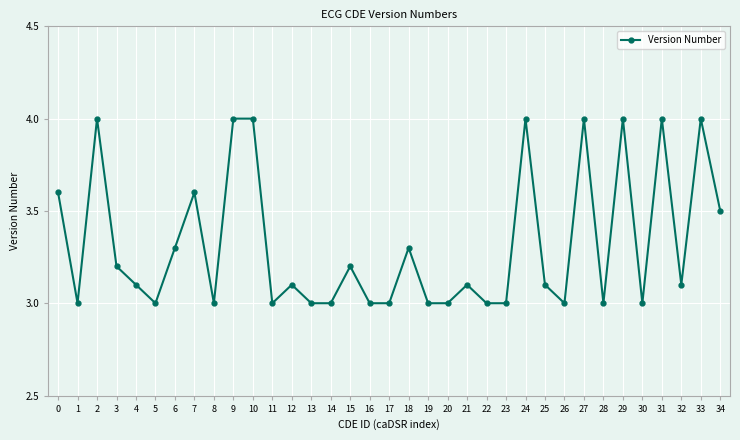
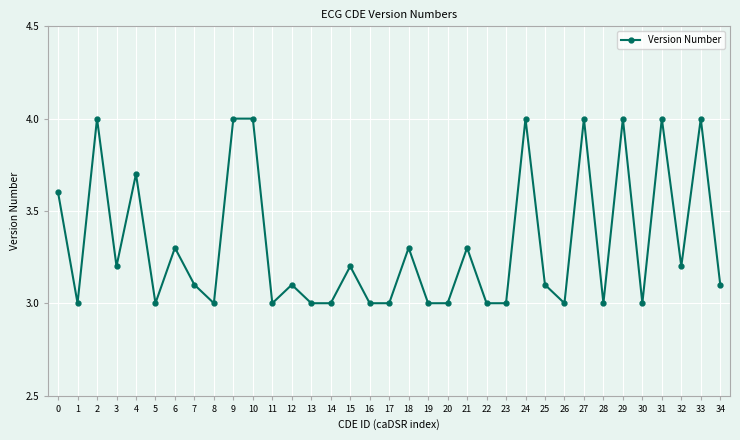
  {
    "0": 3.6,
    "1": 3.0,
    "2": 4.0,
    "3": 3.2,
-   "4": 3.1,
+   "4": 3.7,
    "5": 3.0,
    "6": 3.3,
-   "7": 3.6,
+   "7": 3.1,
    "8": 3.0,
    "9": 4.0,
    "10": 4.0,
    "11": 3.0,
    "12": 3.1,
    "13": 3.0,
    "14": 3.0,
    "15": 3.2,
    "16": 3.0,
    "17": 3.0,
    "18": 3.3,
    "19": 3.0,
    "20": 3.0,
-   "21": 3.1,
+   "21": 3.3,
    "22": 3.0,
    "23": 3.0,
    "24": 4.0,
    "25": 3.1,
    "26": 3.0,
    "27": 4.0,
    "28": 3.0,
    "29": 4.0,
    "30": 3.0,
    "31": 4.0,
-   "32": 3.1,
+   "32": 3.2,
    "33": 4.0,
-   "34": 3.5
+   "34": 3.1
  }
